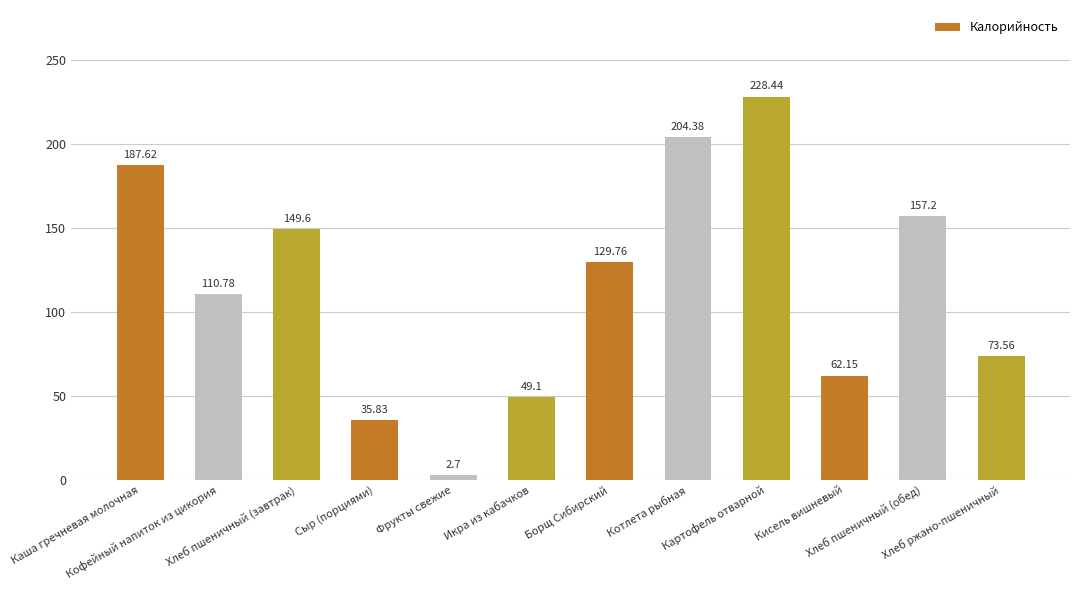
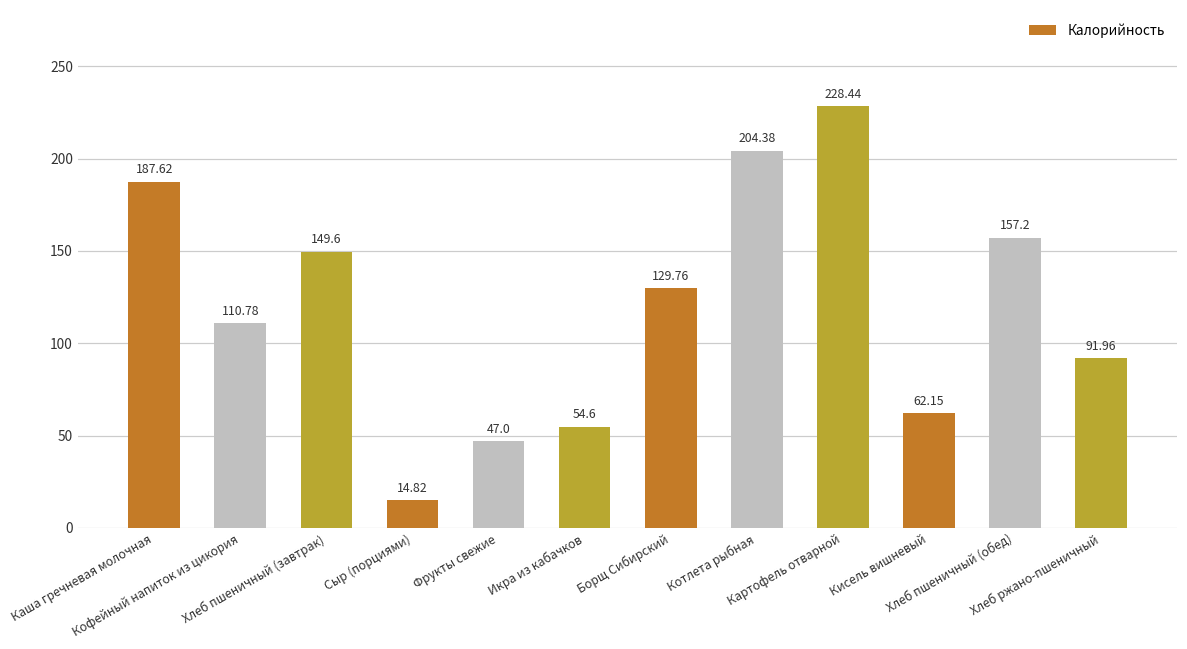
  {
    "Каша гречневая молочная": 187.62,
    "Кофейный напиток из цикория": 110.78,
    "Хлеб пшеничный (завтрак)": 149.6,
-   "Сыр (порциями)": 35.83,
-   "Фрукты свежие": 2.7,
-   "Икра из кабачков": 49.1,
+   "Сыр (порциями)": 14.82,
+   "Фрукты свежие": 47.0,
+   "Икра из кабачков": 54.6,
    "Борщ Сибирский": 129.76,
    "Котлета рыбная": 204.38,
    "Картофель отварной": 228.44,
    "Кисель вишневый": 62.15,
    "Хлеб пшеничный (обед)": 157.2,
-   "Хлеб ржано-пшеничный": 73.56
+   "Хлеб ржано-пшеничный": 91.96
  }
